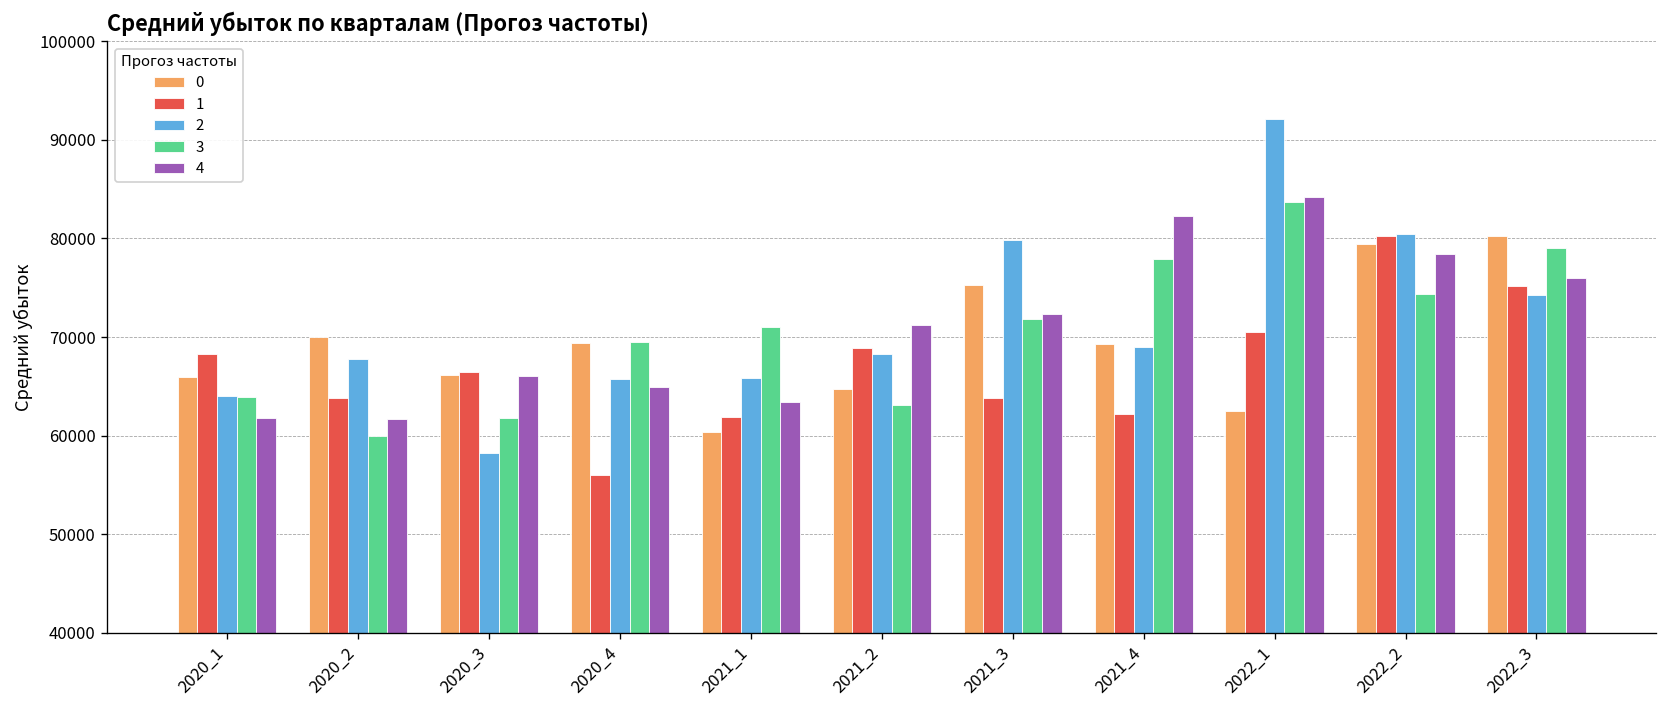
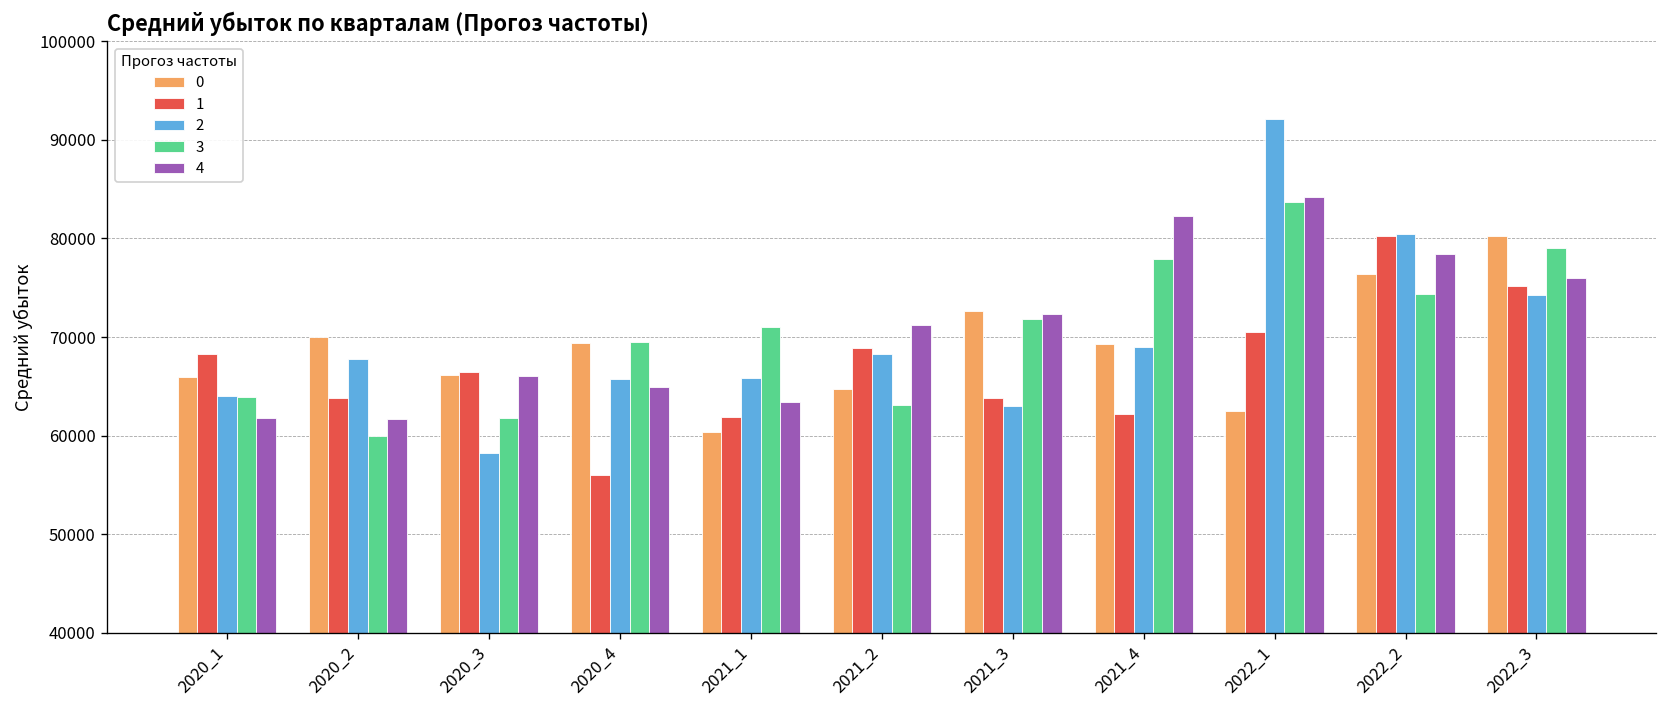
  {
    "0": {
      "2020_1": 66000,
      "2020_2": 70000,
      "2020_3": 66000,
      "2020_4": 69000,
      "2021_1": 60000,
      "2021_2": 65000,
-     "2021_3": 75000,
+     "2021_3": 73000,
      "2021_4": 69000,
      "2022_1": 62000,
-     "2022_2": 79000,
+     "2022_2": 76000,
      "2022_3": 80000
    },
    "1": {
      "2020_1": 68000,
      "2020_2": 64000,
      "2020_3": 67000,
      "2020_4": 56000,
      "2021_1": 62000,
      "2021_2": 69000,
      "2021_3": 64000,
      "2021_4": 62000,
      "2022_1": 70000,
      "2022_2": 80000,
      "2022_3": 75000
    },
    "2": {
      "2020_1": 64000,
      "2020_2": 68000,
      "2020_3": 58000,
      "2020_4": 66000,
      "2021_1": 66000,
      "2021_2": 68000,
-     "2021_3": 80000,
+     "2021_3": 63000,
      "2021_4": 69000,
      "2022_1": 92000,
      "2022_2": 80000,
      "2022_3": 74000
    },
    "3": {
      "2020_1": 64000,
      "2020_2": 60000,
      "2020_3": 62000,
      "2020_4": 69000,
      "2021_1": 71000,
      "2021_2": 63000,
      "2021_3": 72000,
      "2021_4": 78000,
      "2022_1": 84000,
      "2022_2": 74000,
      "2022_3": 79000
    },
    "4": {
      "2020_1": 62000,
      "2020_2": 62000,
      "2020_3": 66000,
      "2020_4": 65000,
      "2021_1": 63000,
      "2021_2": 71000,
      "2021_3": 72000,
      "2021_4": 82000,
      "2022_1": 84000,
      "2022_2": 78000,
      "2022_3": 76000
    }
  }
